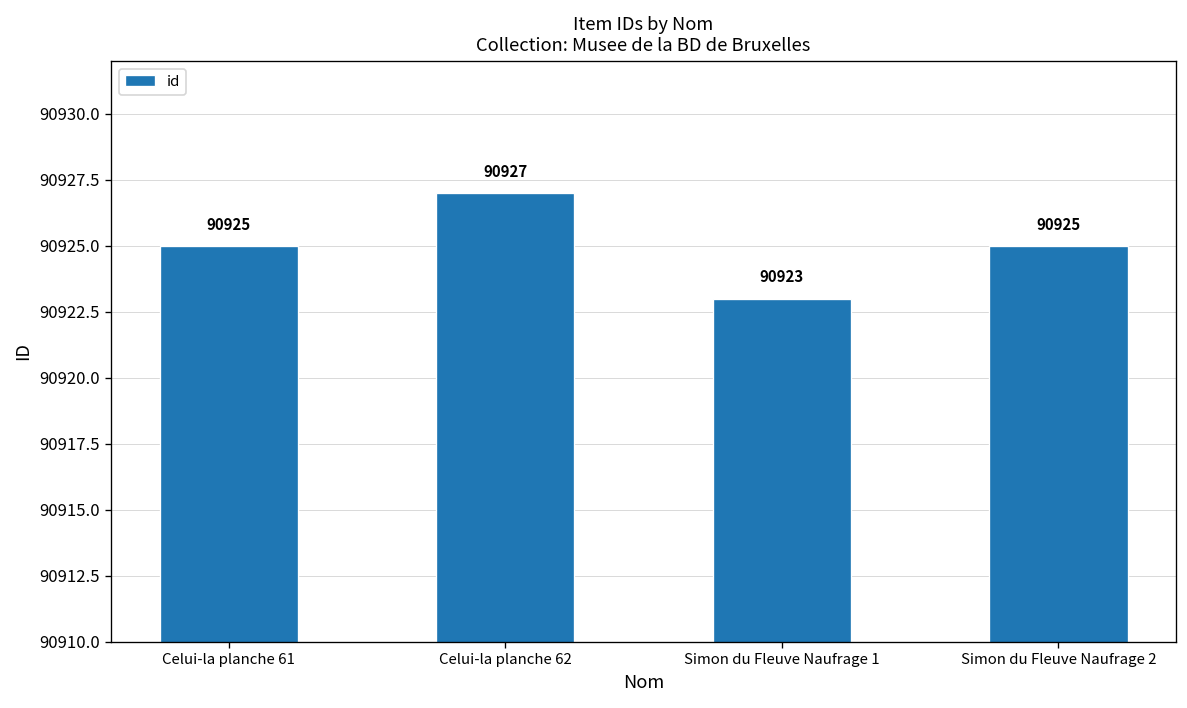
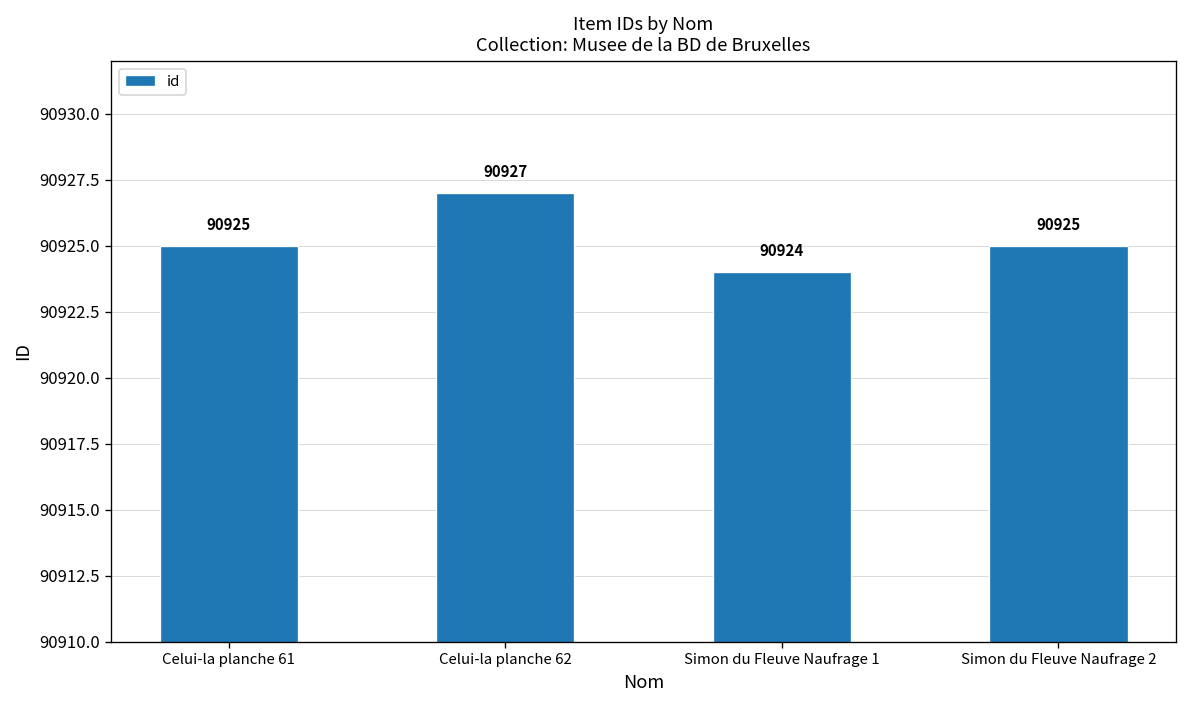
  {
    "Celui-la planche 61": 90925,
    "Celui-la planche 62": 90927,
-   "Simon du Fleuve Naufrage 1": 90923,
+   "Simon du Fleuve Naufrage 1": 90924,
    "Simon du Fleuve Naufrage 2": 90925
  }
